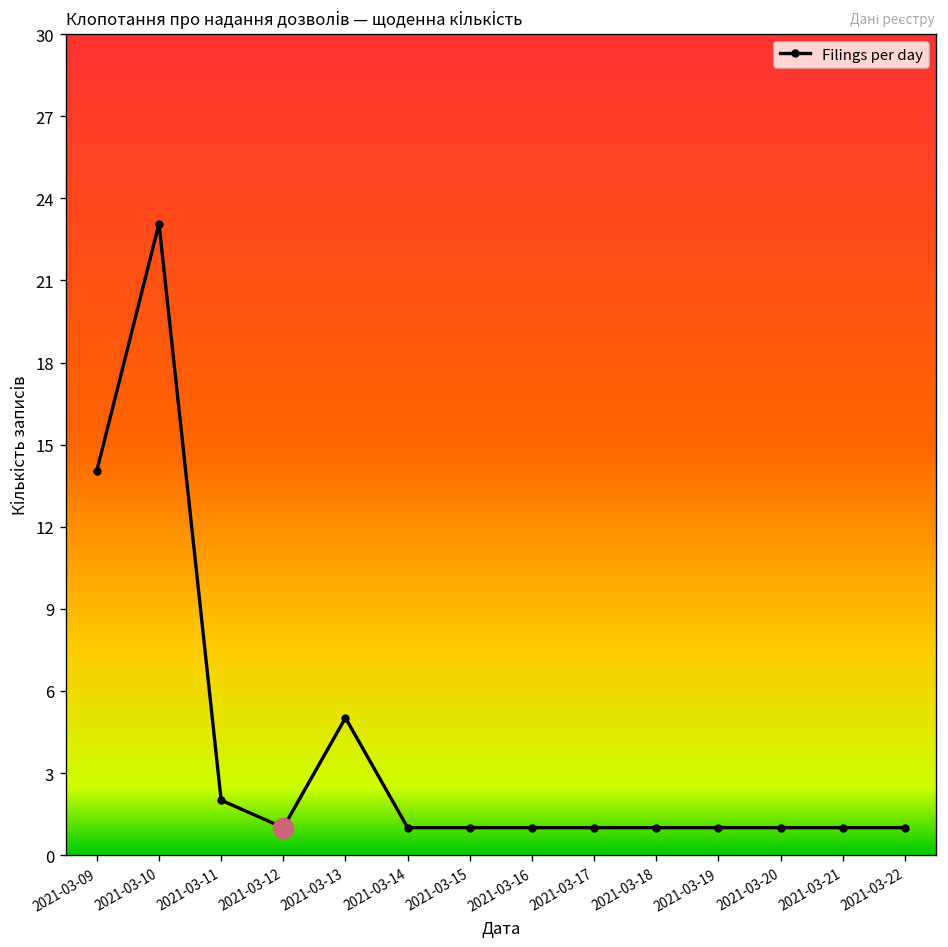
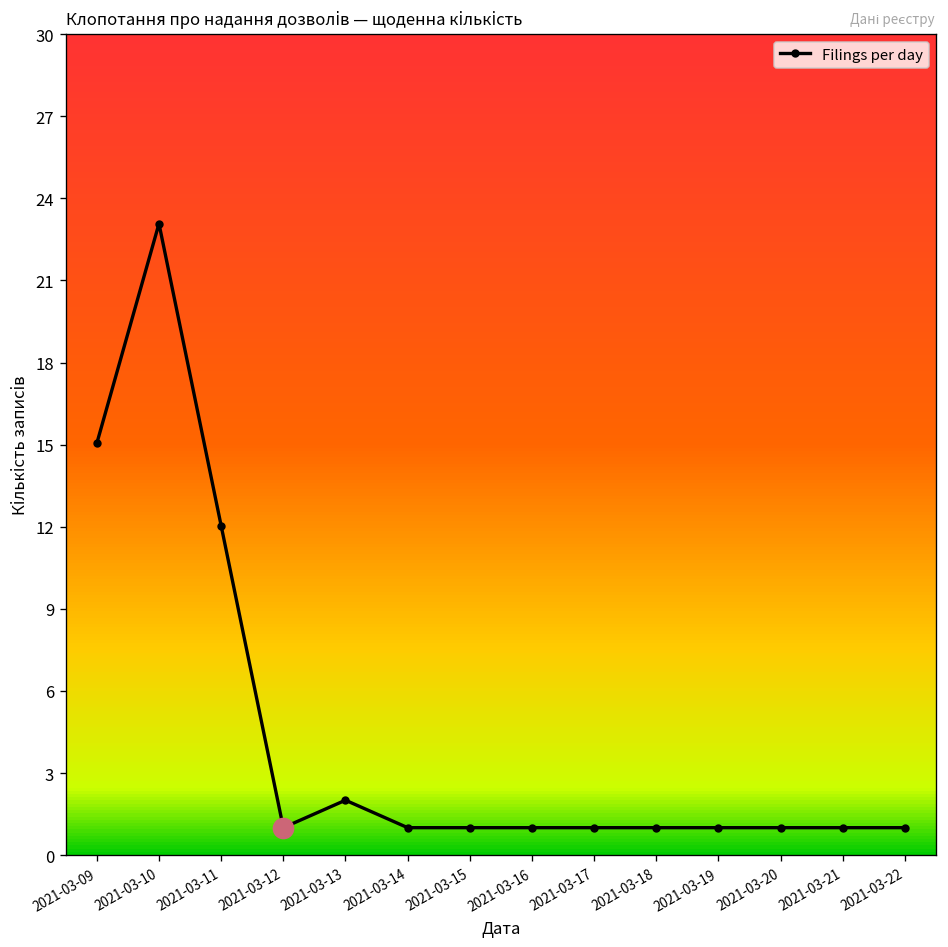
  {
    "Filings per day": {
-     "2021-03-09": 14,
+     "2021-03-09": 15,
      "2021-03-10": 23,
-     "2021-03-11": 2,
-     "2021-03-13": 5,
+     "2021-03-11": 12,
+     "2021-03-13": 2,
      "2021-03-14": 1,
      "2021-03-15": 1,
      "2021-03-16": 1,
      "2021-03-17": 1,
      "2021-03-18": 1,
      "2021-03-19": 1,
      "2021-03-20": 1,
      "2021-03-21": 1,
      "2021-03-22": 1
    }
  }
